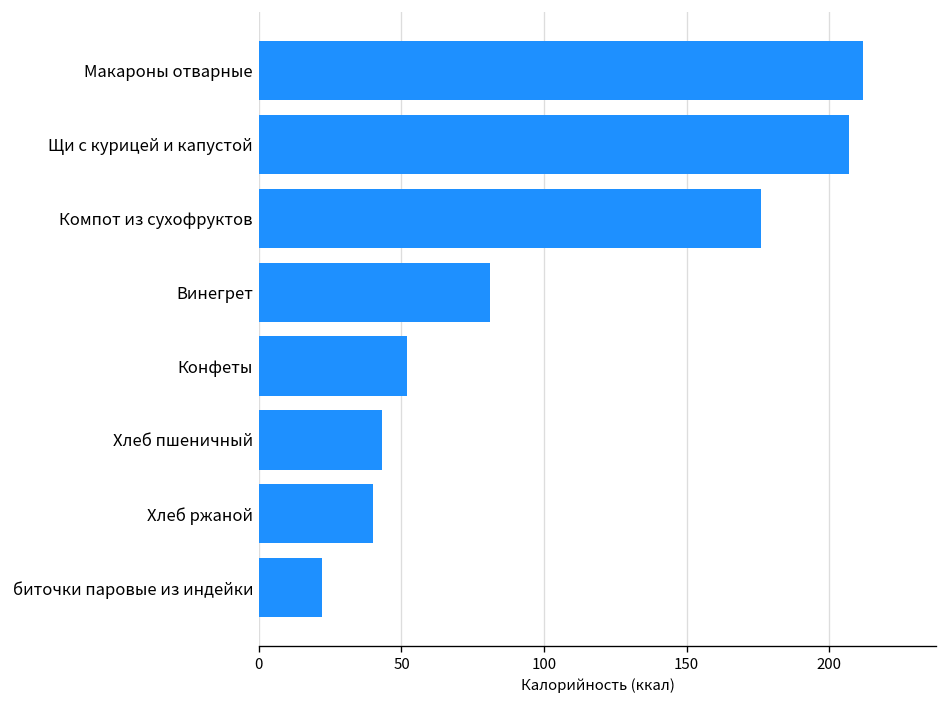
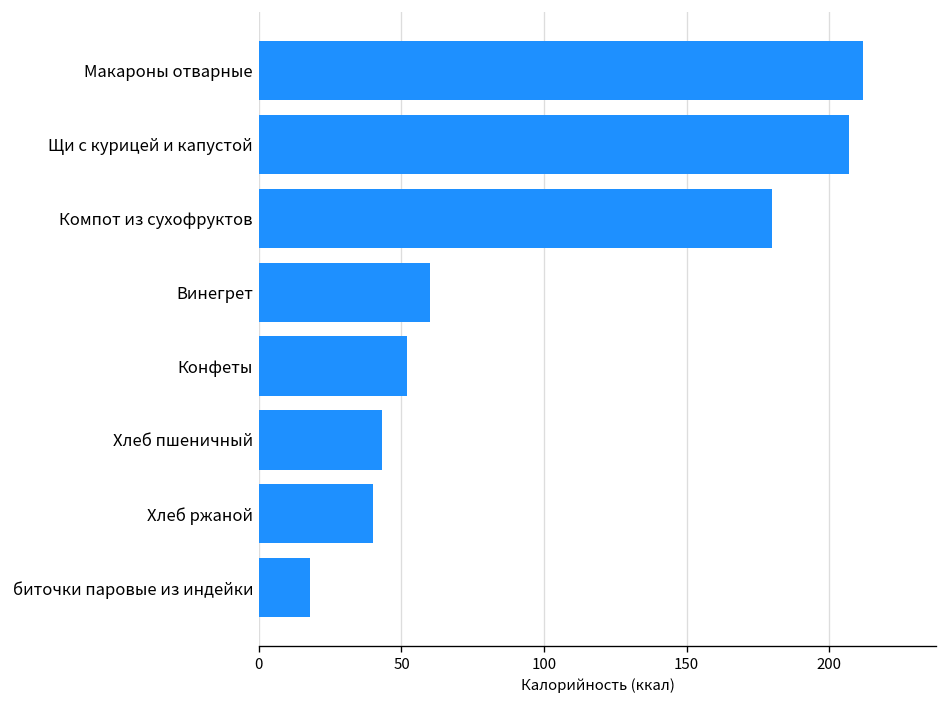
  {
    "Макароны отварные": 212,
    "Щи с курицей и капустой": 207,
-   "Компот из сухофруктов": 176,
-   "Винегрет": 81,
+   "Компот из сухофруктов": 180,
+   "Винегрет": 60,
    "Конфеты": 52,
    "Хлеб пшеничный": 43,
    "Хлеб ржаной": 40,
-   "биточки паровые из индейки": 22
+   "биточки паровые из индейки": 18
  }
